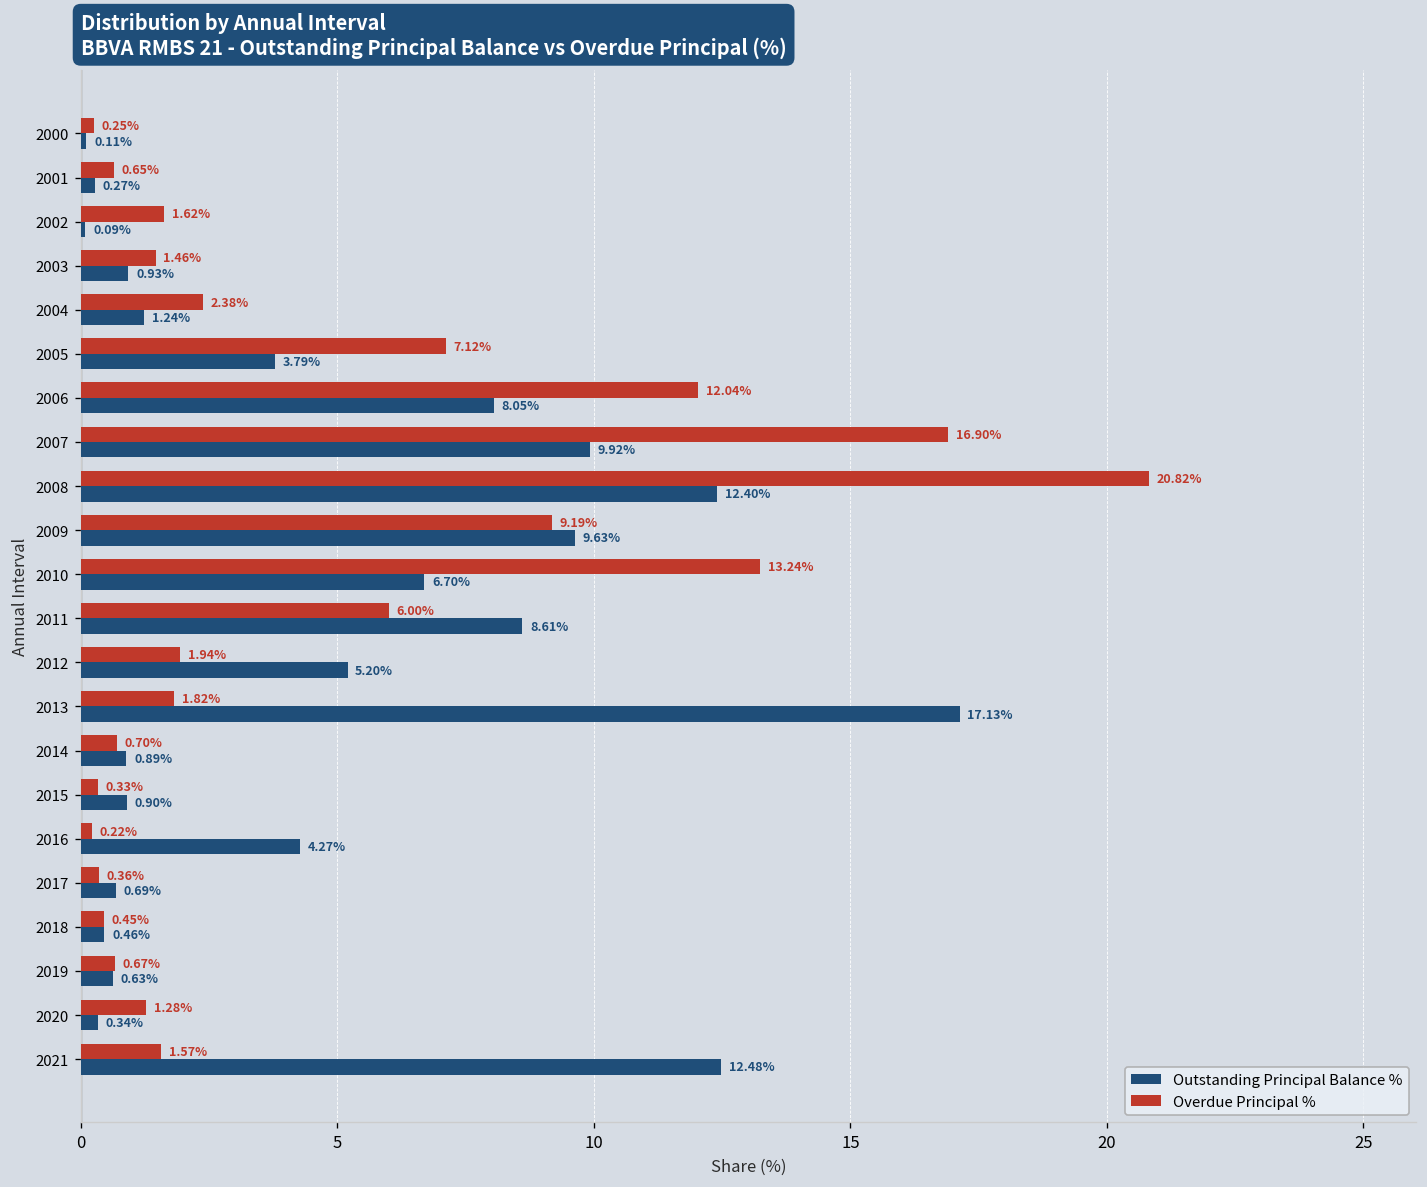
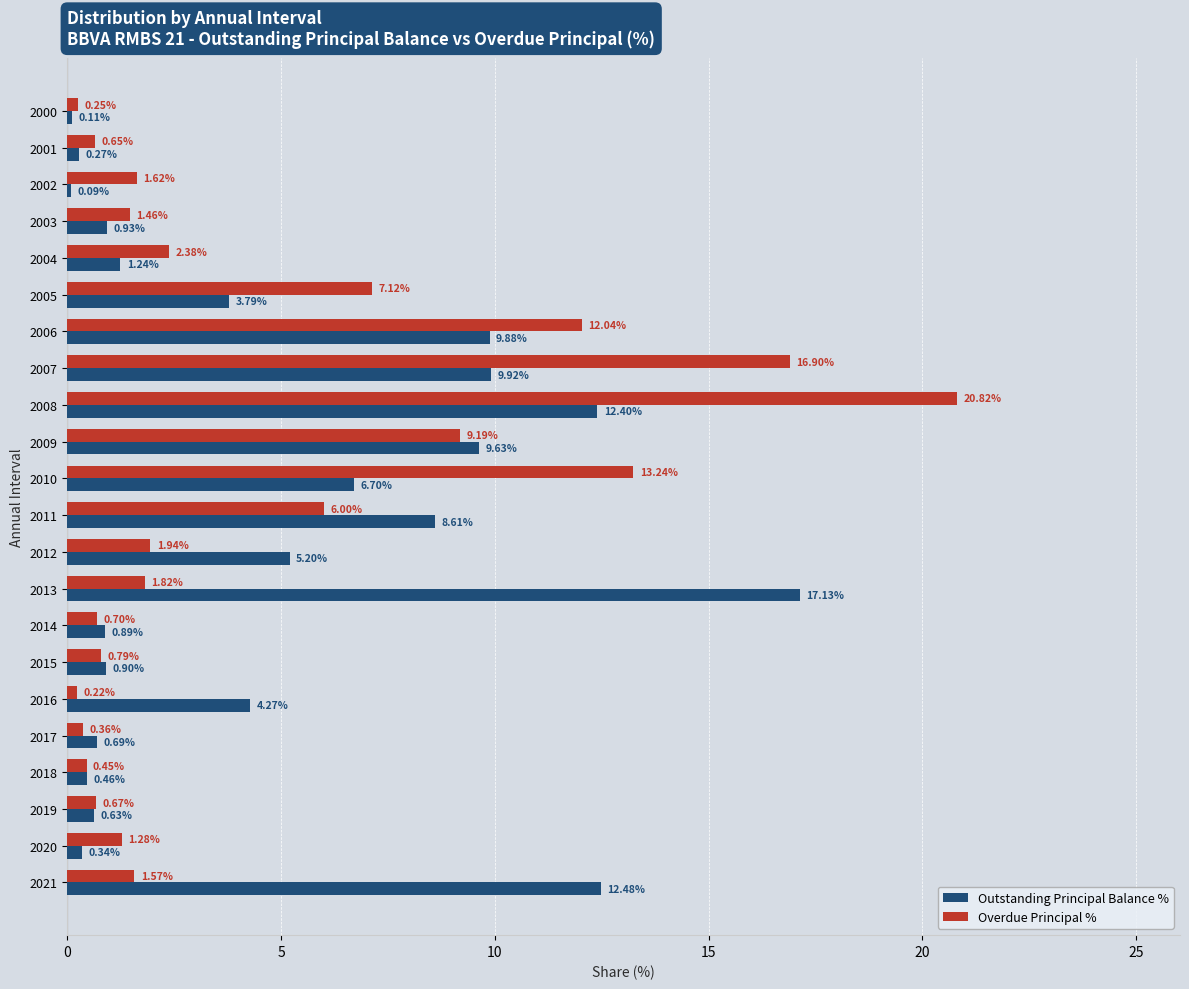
  {
    "Outstanding Principal Balance %": {
      "2000": "0.11%",
      "2001": "0.27%",
      "2002": "0.09%",
      "2003": "0.93%",
      "2004": "1.24%",
      "2005": "3.79%",
-     "2006": "8.05%",
+     "2006": "9.88%",
      "2007": "9.92%",
      "2008": "12.40%",
      "2009": "9.63%",
      "2010": "6.70%",
      "2011": "8.61%",
      "2012": "5.20%",
      "2013": "17.13%",
      "2014": "0.89%",
      "2015": "0.90%",
      "2016": "4.27%",
      "2017": "0.69%",
      "2018": "0.46%",
      "2019": "0.63%",
      "2020": "0.34%",
      "2021": "12.48%"
    },
    "Overdue Principal %": {
      "2000": "0.25%",
      "2001": "0.65%",
      "2002": "1.62%",
      "2003": "1.46%",
      "2004": "2.38%",
      "2005": "7.12%",
      "2006": "12.04%",
      "2007": "16.90%",
      "2008": "20.82%",
      "2009": "9.19%",
      "2010": "13.24%",
      "2011": "6.00%",
      "2012": "1.94%",
      "2013": "1.82%",
      "2014": "0.70%",
-     "2015": "0.33%",
+     "2015": "0.79%",
      "2016": "0.22%",
      "2017": "0.36%",
      "2018": "0.45%",
      "2019": "0.67%",
      "2020": "1.28%",
      "2021": "1.57%"
    }
  }
